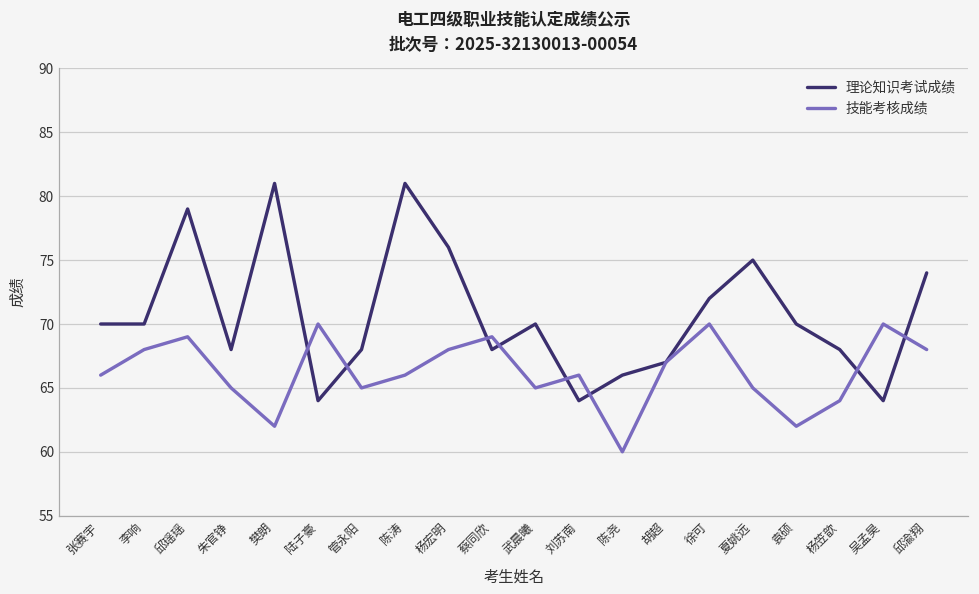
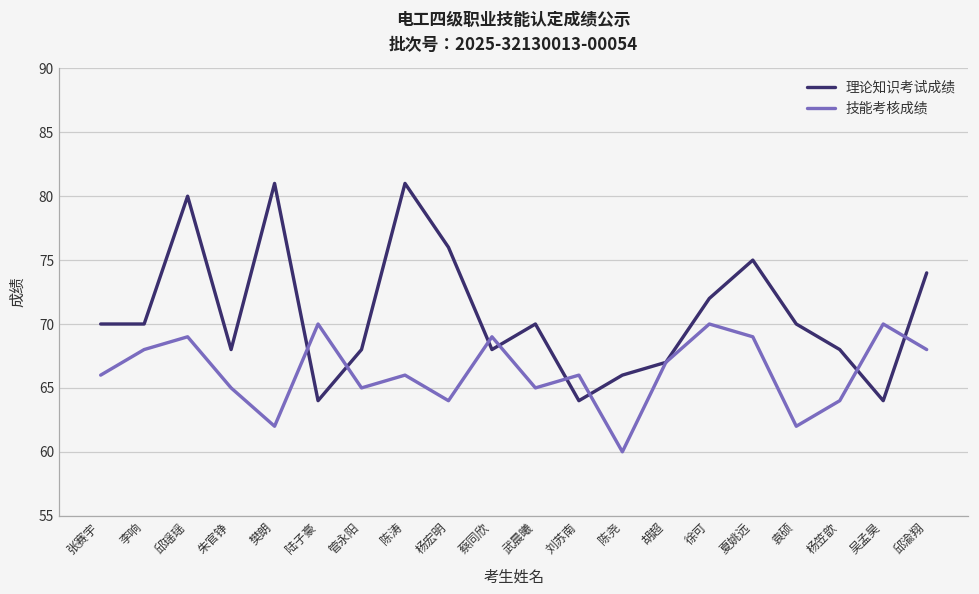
  {
    "理论知识考试成绩": {
      "张赛宇": 70,
      "李响": 70,
-     "邱瑶瑶": 79,
+     "邱瑶瑶": 80,
      "朱官铮": 68,
      "樊朗": 81,
      "陆子豪": 64,
      "管永阳": 68,
      "陈涛": 81,
      "杨宏明": 76,
      "蔡同欣": 68,
      "武晨曦": 70,
      "刘苏南": 64,
      "陈尧": 66,
      "徐可": 72,
      "夏姚远": 75,
      "袁硕": 70,
      "杨笠歆": 68,
      "吴孟昊": 64,
      "邱渝翔": 74
    },
    "技能考核成绩": {
      "张赛宇": 66,
      "李响": 68,
      "邱瑶瑶": 69,
      "朱官铮": 65,
      "樊朗": 62,
      "陆子豪": 70,
      "管永阳": 65,
      "陈涛": 66,
-     "杨宏明": 68,
+     "杨宏明": 64,
      "蔡同欣": 69,
      "武晨曦": 65,
      "刘苏南": 66,
      "陈尧": 60,
      "徐可": 70,
-     "夏姚远": 65,
+     "夏姚远": 69,
      "袁硕": 62,
      "杨笠歆": 64,
      "吴孟昊": 70,
      "邱渝翔": 68
    }
  }
